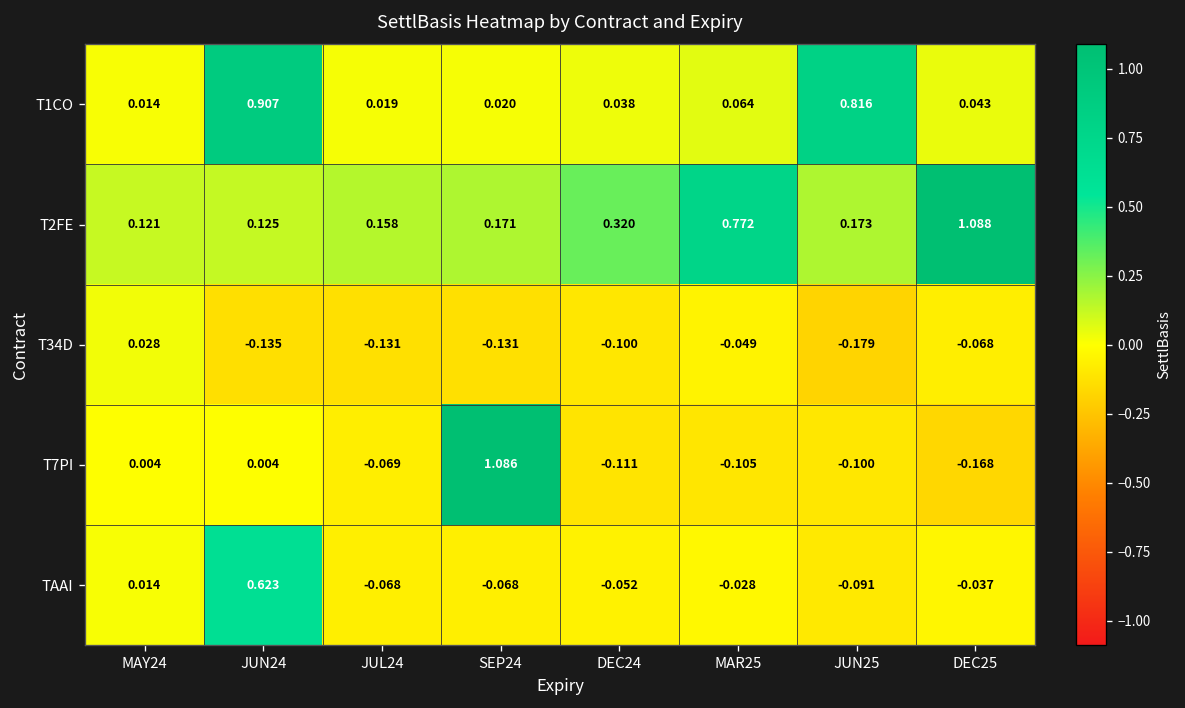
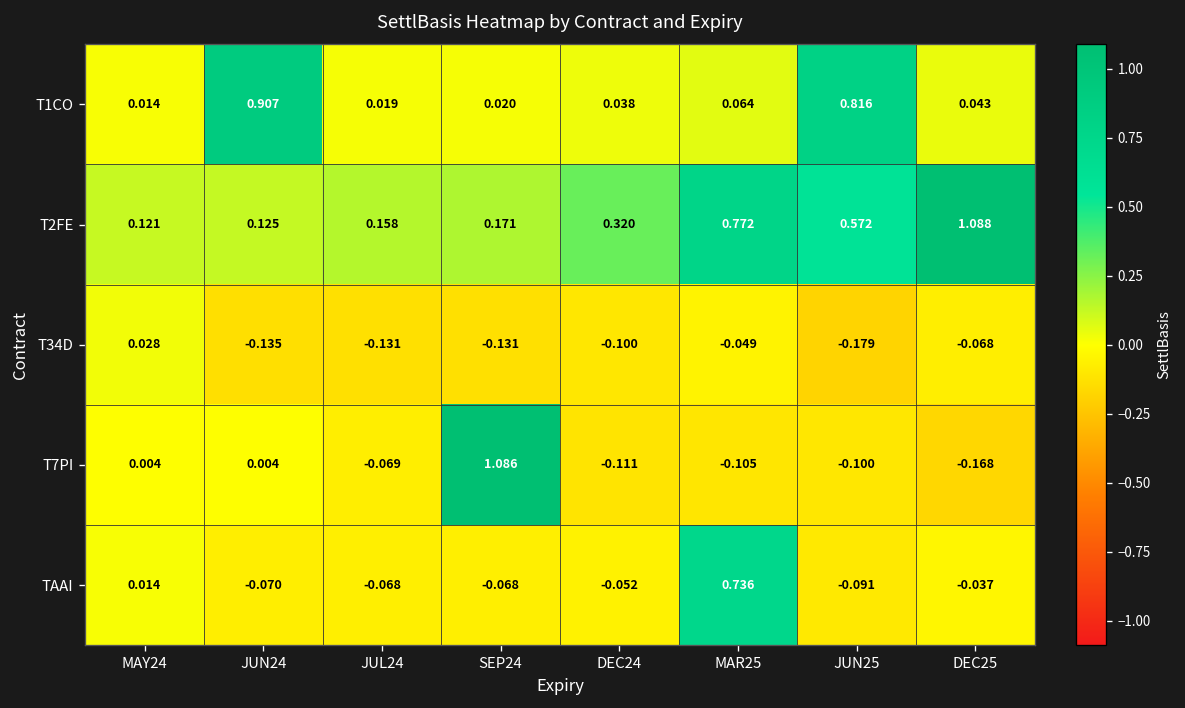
  {
    "T1CO": {
      "MAY24": 0.014,
      "JUN24": 0.907,
      "JUL24": 0.019,
      "SEP24": 0.020,
      "DEC24": 0.038,
      "MAR25": 0.064,
      "JUN25": 0.816,
      "DEC25": 0.043
    },
    "T2FE": {
      "MAY24": 0.121,
      "JUN24": 0.125,
      "JUL24": 0.158,
      "SEP24": 0.171,
      "DEC24": 0.320,
      "MAR25": 0.772,
-     "JUN25": 0.173,
+     "JUN25": 0.572,
      "DEC25": 1.088
    },
    "T34D": {
      "MAY24": 0.028,
      "JUN24": -0.135,
      "JUL24": -0.131,
      "SEP24": -0.131,
      "DEC24": -0.100,
      "MAR25": -0.049,
      "JUN25": -0.179,
      "DEC25": -0.068
    },
    "T7PI": {
      "MAY24": 0.004,
      "JUN24": 0.004,
      "JUL24": -0.069,
      "SEP24": 1.086,
      "DEC24": -0.111,
      "MAR25": -0.105,
      "JUN25": -0.100,
      "DEC25": -0.168
    },
    "TAAI": {
      "MAY24": 0.014,
-     "JUN24": 0.623,
+     "JUN24": -0.070,
      "JUL24": -0.068,
      "SEP24": -0.068,
      "DEC24": -0.052,
-     "MAR25": -0.028,
+     "MAR25": 0.736,
      "JUN25": -0.091,
      "DEC25": -0.037
    }
  }
